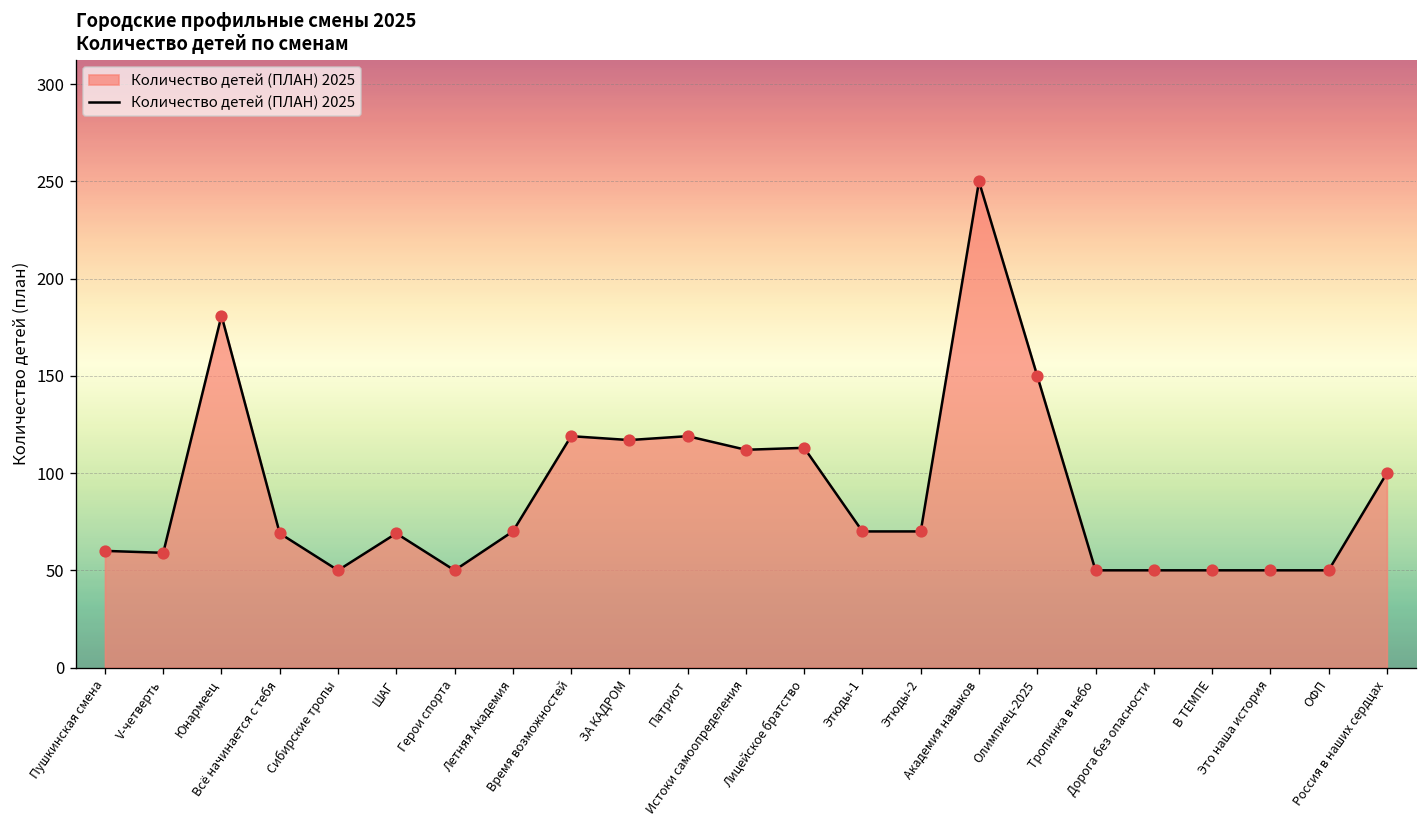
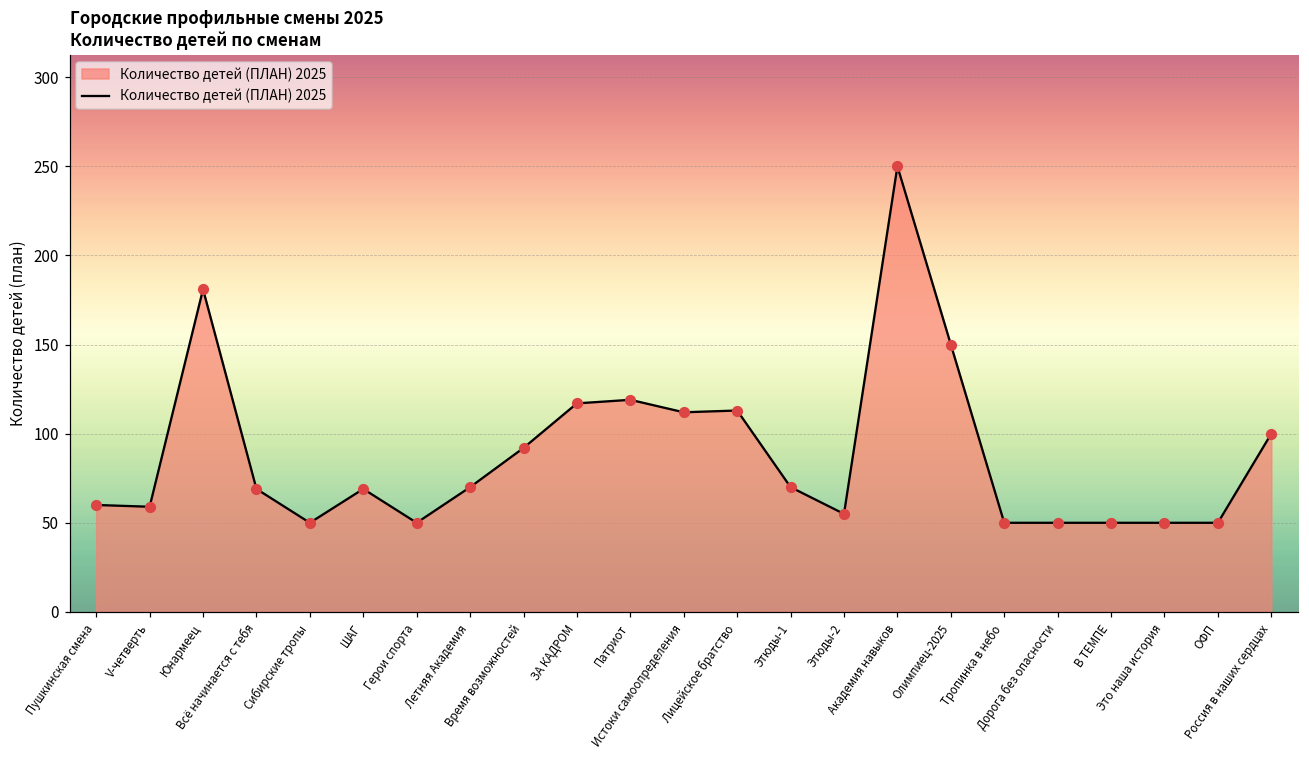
  {
    "Пушкинская смена": 60,
    "V-четверть": 59,
    "Юнармеец": 181,
    "Всё начинается с тебя": 69,
    "Сибирские тропы": 50,
    "ШАГ": 69,
    "Герои спорта": 50,
    "Летняя Академия": 70,
-   "Время возможностей": 119,
+   "Время возможностей": 92,
    "ЗА КАДРОМ": 117,
    "Патриот": 119,
    "Истоки самоопределения": 112,
    "Лицейское братство": 113,
    "Этюды-1": 70,
-   "Этюды-2": 70,
+   "Этюды-2": 55,
    "Академия навыков": 250,
    "Олимпиец-2025": 150,
    "Тропинка в небо": 50,
    "Дорога без опасности": 50,
    "В ТЕМПЕ": 50,
    "Это наша история": 50,
    "ОФП": 50,
    "Россия в наших сердцах": 100
  }
